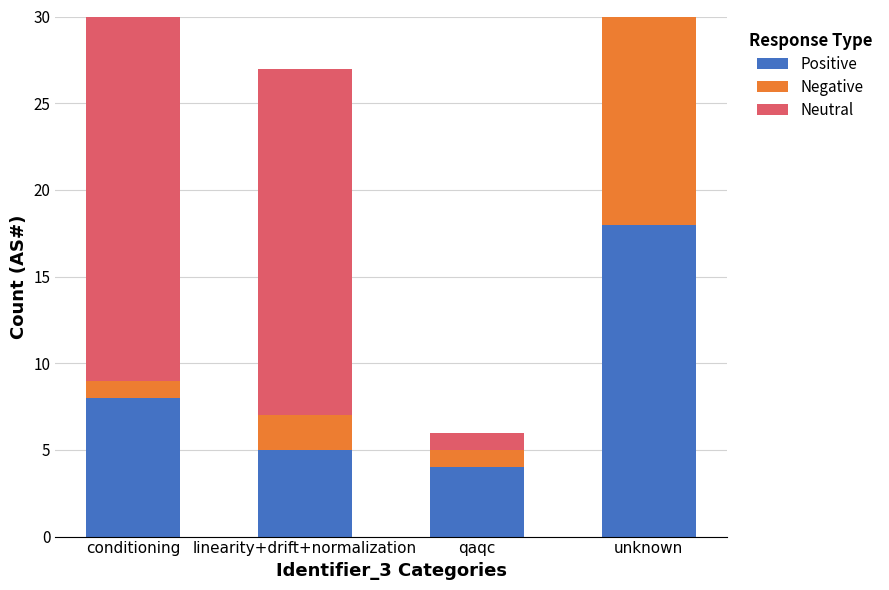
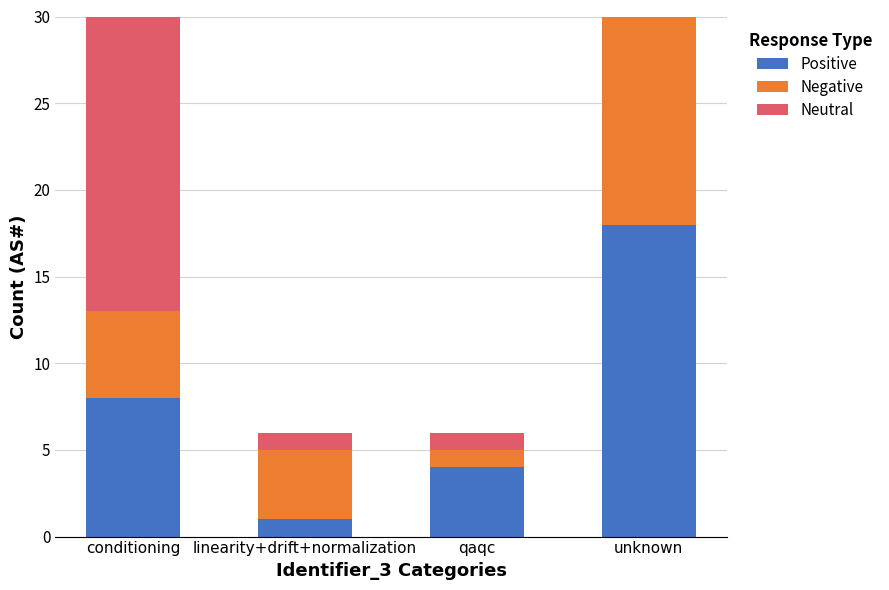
  {
    "Positive": {
      "conditioning": 8,
-     "linearity+drift+normalization": 5,
+     "linearity+drift+normalization": 1,
      "qaqc": 4,
      "unknown": 18
    },
    "Negative": {
-     "conditioning": 1,
-     "linearity+drift+normalization": 2,
+     "conditioning": 5,
+     "linearity+drift+normalization": 4,
      "qaqc": 1,
      "unknown": 12
    },
    "Neutral": {
-     "linearity+drift+normalization": 20,
+     "linearity+drift+normalization": 1,
      "qaqc": 1
    }
  }
